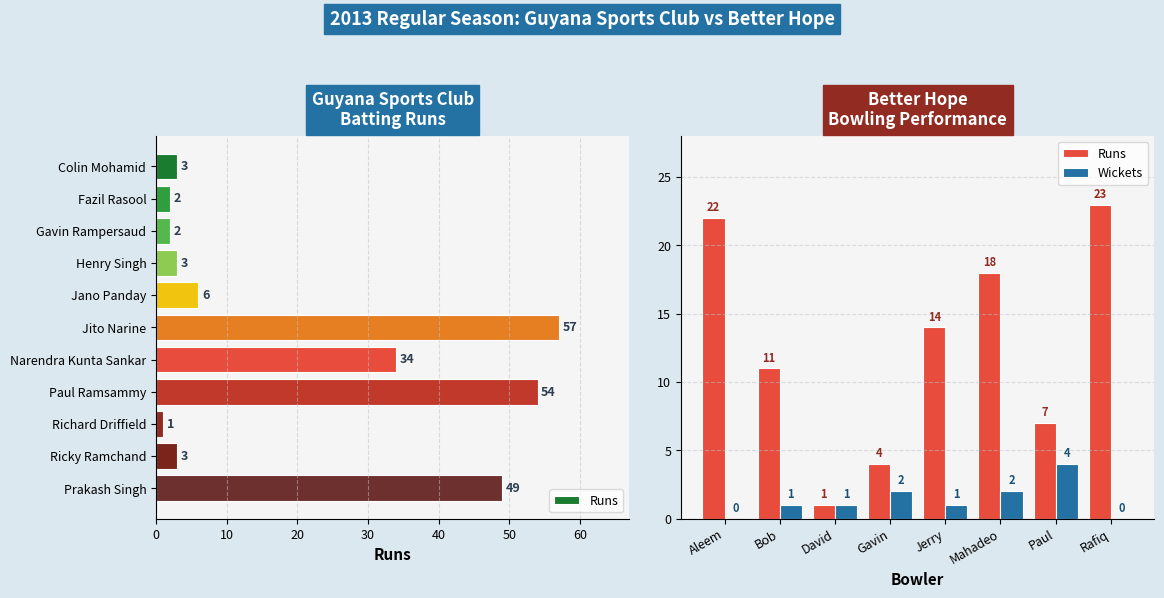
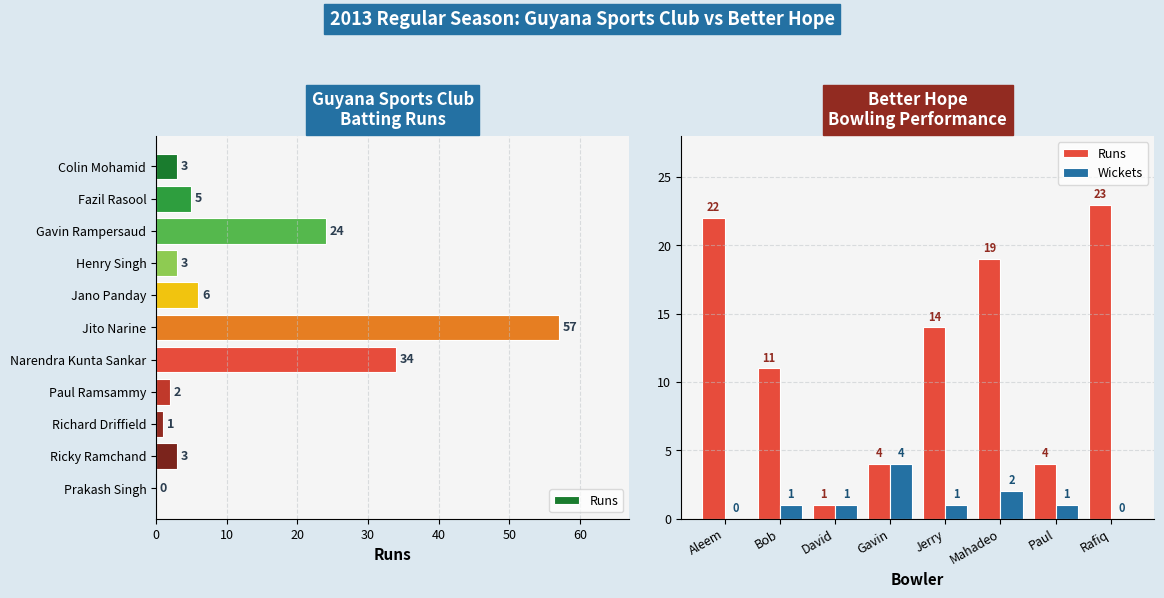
  {
    "Guyana Sports Club Batting Runs": {
      "Colin Mohamid": 3,
-     "Fazil Rasool": 2,
-     "Gavin Rampersaud": 2,
+     "Fazil Rasool": 5,
+     "Gavin Rampersaud": 24,
      "Henry Singh": 3,
      "Jano Panday": 6,
      "Jito Narine": 57,
      "Narendra Kunta Sankar": 34,
-     "Paul Ramsammy": 54,
+     "Paul Ramsammy": 2,
      "Richard Driffield": 1,
      "Ricky Ramchand": 3,
-     "Prakash Singh": 49
+     "Prakash Singh": 0
    },
    "Better Hope Bowling Performance": {
      "Runs": {
        "Aleem": 22,
        "Bob": 11,
        "David": 1,
        "Gavin": 4,
        "Jerry": 14,
-       "Mahadeo": 18,
-       "Paul": 7,
+       "Mahadeo": 19,
+       "Paul": 4,
        "Rafiq": 23
      },
      "Wickets": {
        "Aleem": 0,
        "Bob": 1,
        "David": 1,
-       "Gavin": 2,
+       "Gavin": 4,
        "Jerry": 1,
        "Mahadeo": 2,
-       "Paul": 4,
+       "Paul": 1,
        "Rafiq": 0
      }
    }
  }
